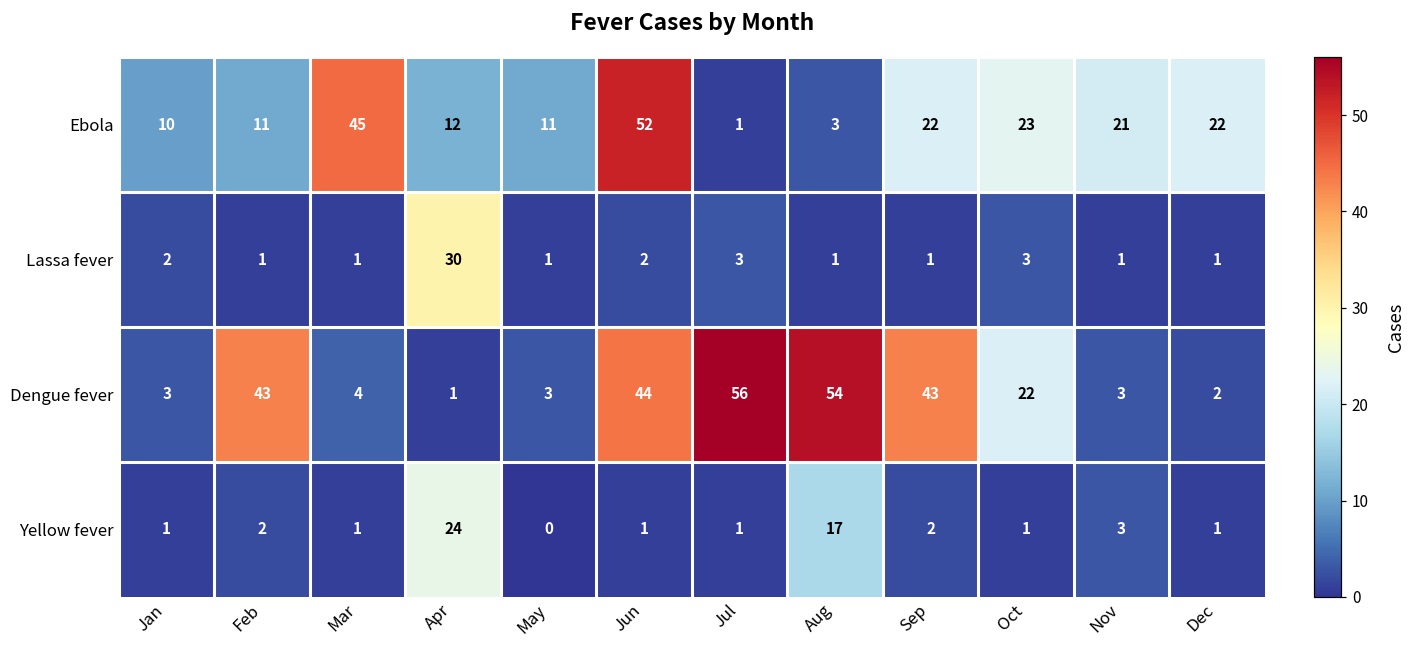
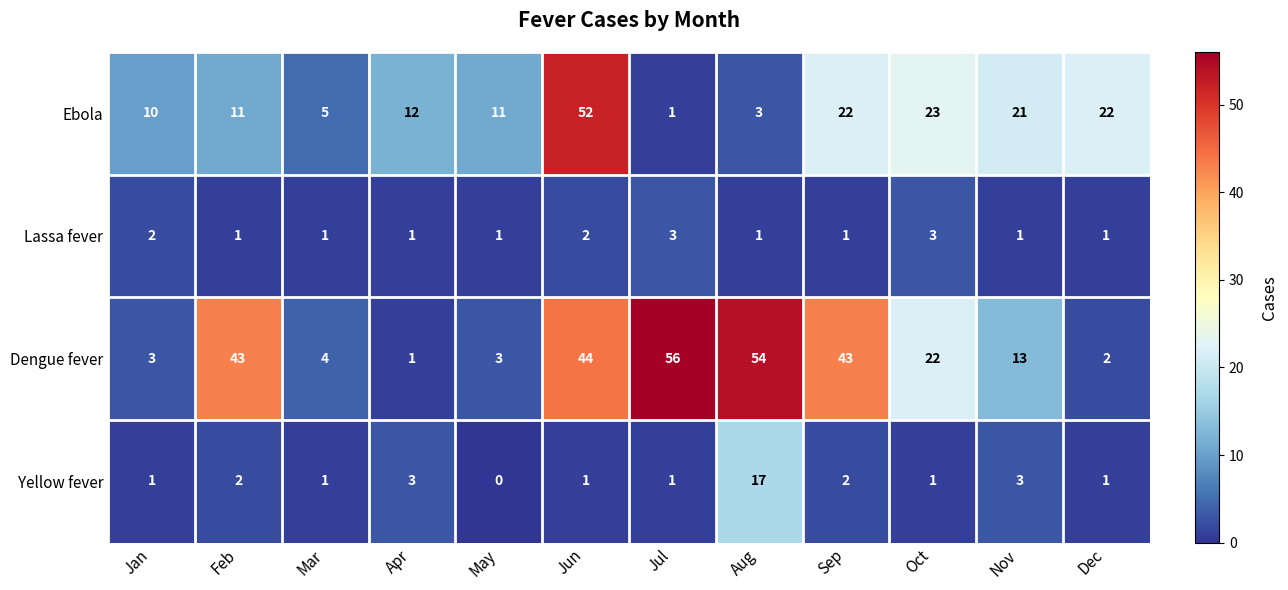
  {
    "Ebola": {
      "Jan": 10,
      "Feb": 11,
-     "Mar": 45,
+     "Mar": 5,
      "Apr": 12,
      "May": 11,
      "Jun": 52,
      "Jul": 1,
      "Aug": 3,
      "Sep": 22,
      "Oct": 23,
      "Nov": 21,
      "Dec": 22
    },
    "Lassa fever": {
      "Jan": 2,
      "Feb": 1,
      "Mar": 1,
-     "Apr": 30,
+     "Apr": 1,
      "May": 1,
      "Jun": 2,
      "Jul": 3,
      "Aug": 1,
      "Sep": 1,
      "Oct": 3,
      "Nov": 1,
      "Dec": 1
    },
    "Dengue fever": {
      "Jan": 3,
      "Feb": 43,
      "Mar": 4,
      "Apr": 1,
      "May": 3,
      "Jun": 44,
      "Jul": 56,
      "Aug": 54,
      "Sep": 43,
      "Oct": 22,
-     "Nov": 3,
+     "Nov": 13,
      "Dec": 2
    },
    "Yellow fever": {
      "Jan": 1,
      "Feb": 2,
      "Mar": 1,
-     "Apr": 24,
+     "Apr": 3,
      "May": 0,
      "Jun": 1,
      "Jul": 1,
      "Aug": 17,
      "Sep": 2,
      "Oct": 1,
      "Nov": 3,
      "Dec": 1
    }
  }
